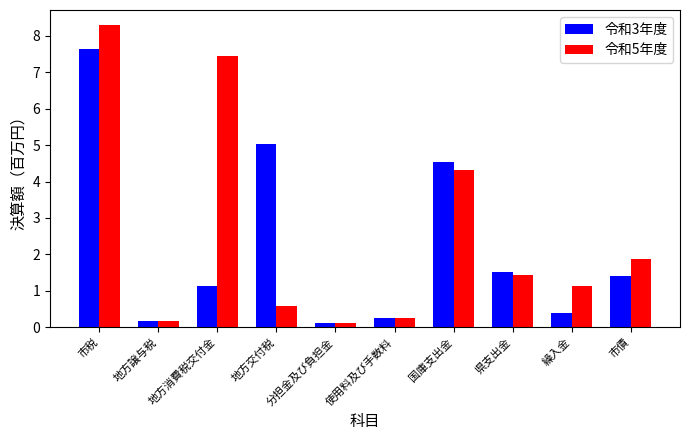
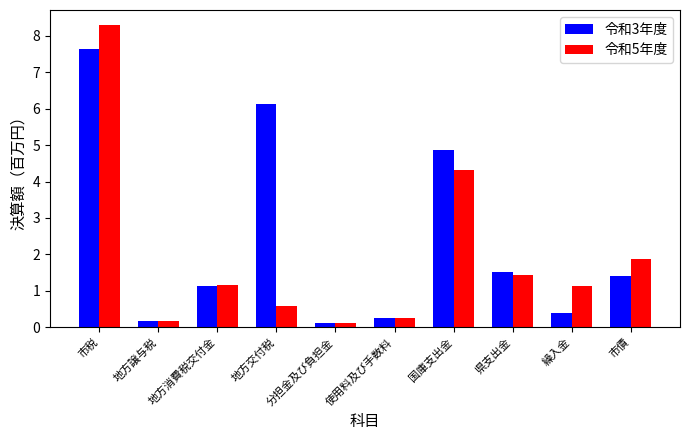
  {
    "令和3年度": {
      "市税": 7.6,
      "地方譲与税": 0.2,
      "地方消費税交付金": 1.1,
-     "地方交付税": 5.0,
+     "地方交付税": 6.1,
      "分担金及び負担金": 0.1,
      "使用料及び手数料": 0.2,
-     "国庫支出金": 4.5,
+     "国庫支出金": 4.9,
      "県支出金": 1.5,
      "繰入金": 0.4,
      "市債": 1.4
    },
    "令和5年度": {
      "市税": 8.3,
      "地方譲与税": 0.2,
-     "地方消費税交付金": 7.4,
+     "地方消費税交付金": 1.2,
      "地方交付税": 0.6,
      "分担金及び負担金": 0.1,
      "使用料及び手数料": 0.3,
      "国庫支出金": 4.3,
      "県支出金": 1.4,
      "繰入金": 1.1,
      "市債": 1.9
    }
  }
